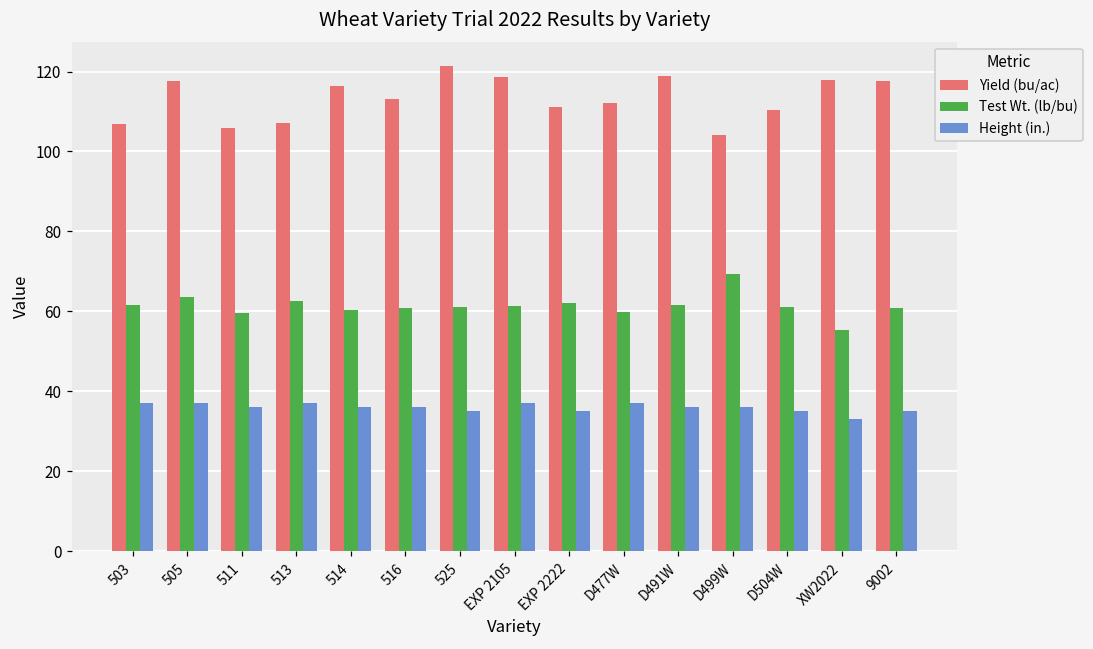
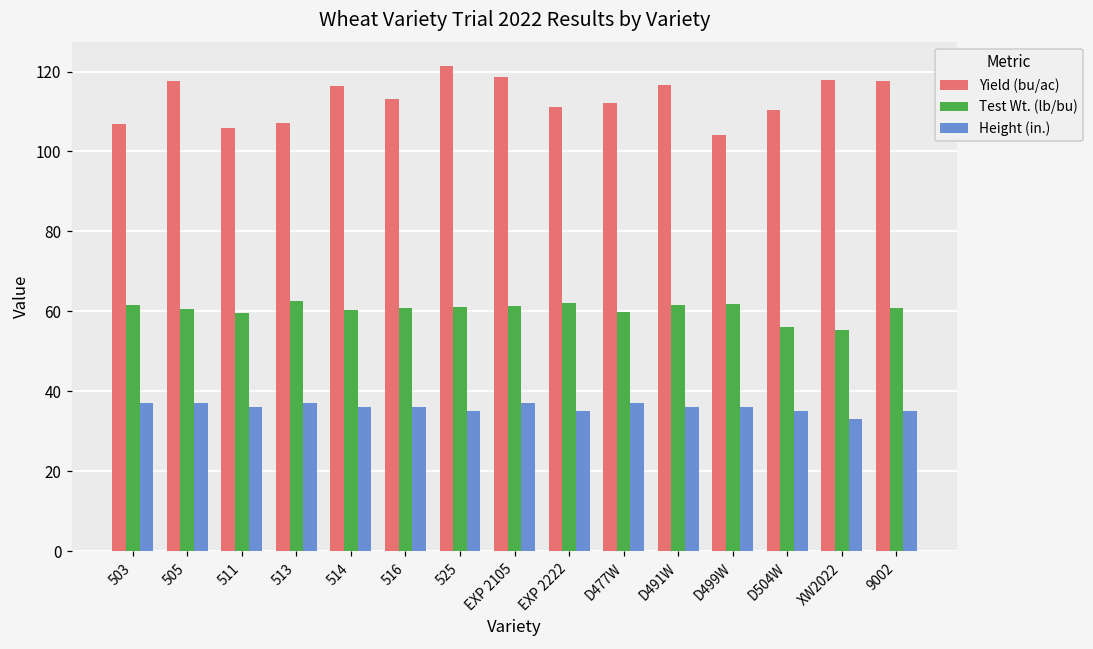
  {
    "Yield (bu/ac)": {
      "503": 107,
      "505": 118,
      "511": 106,
      "513": 107,
      "514": 116,
      "516": 113,
      "525": 121,
      "EXP 2105": 119,
      "EXP 2222": 111,
      "D477W": 112,
-     "D491W": 119,
+     "D491W": 117,
      "D499W": 104,
      "D504W": 110,
      "XW2022": 118,
      "9002": 118
    },
    "Test Wt. (lb/bu)": {
      "503": 62,
-     "505": 63,
+     "505": 61,
      "511": 60,
      "513": 63,
      "514": 60,
      "516": 61,
      "525": 61,
      "EXP 2105": 61,
      "EXP 2222": 62,
      "D477W": 60,
      "D491W": 62,
-     "D499W": 69,
-     "D504W": 61,
+     "D499W": 62,
+     "D504W": 56,
      "XW2022": 55,
      "9002": 61
    },
    "Height (in.)": {
      "503": 37,
      "505": 37,
      "511": 36,
      "513": 37,
      "514": 36,
      "516": 36,
      "525": 35,
      "EXP 2105": 37,
      "EXP 2222": 35,
      "D477W": 37,
      "D491W": 36,
      "D499W": 36,
      "D504W": 35,
      "XW2022": 33,
      "9002": 35
    }
  }
